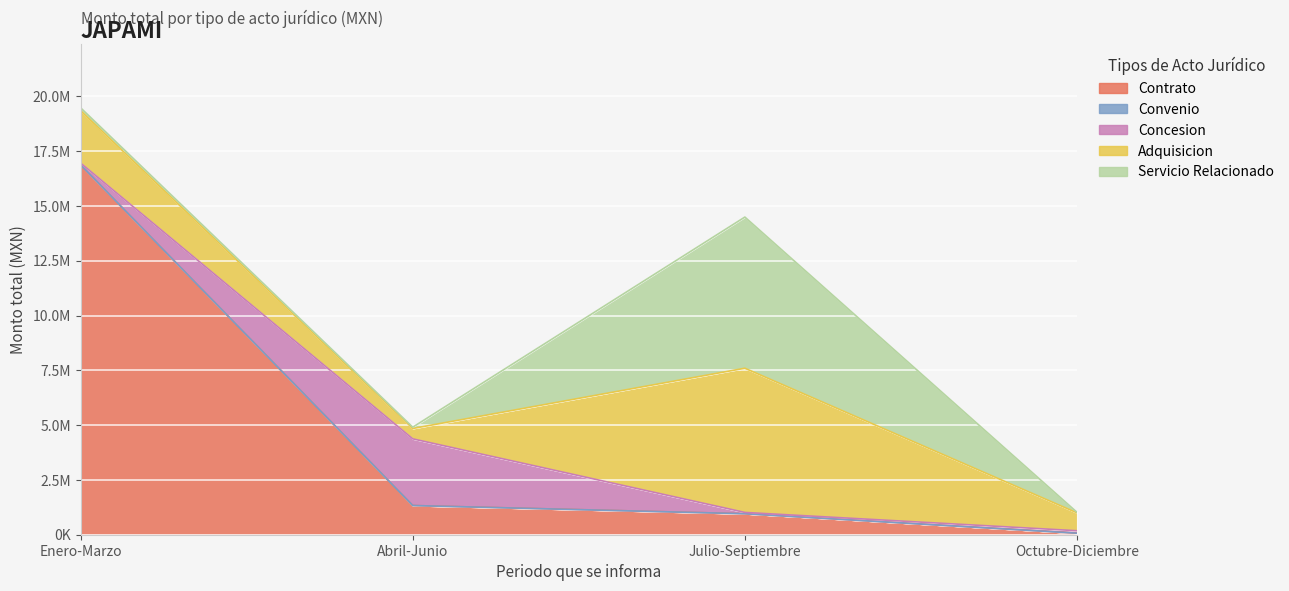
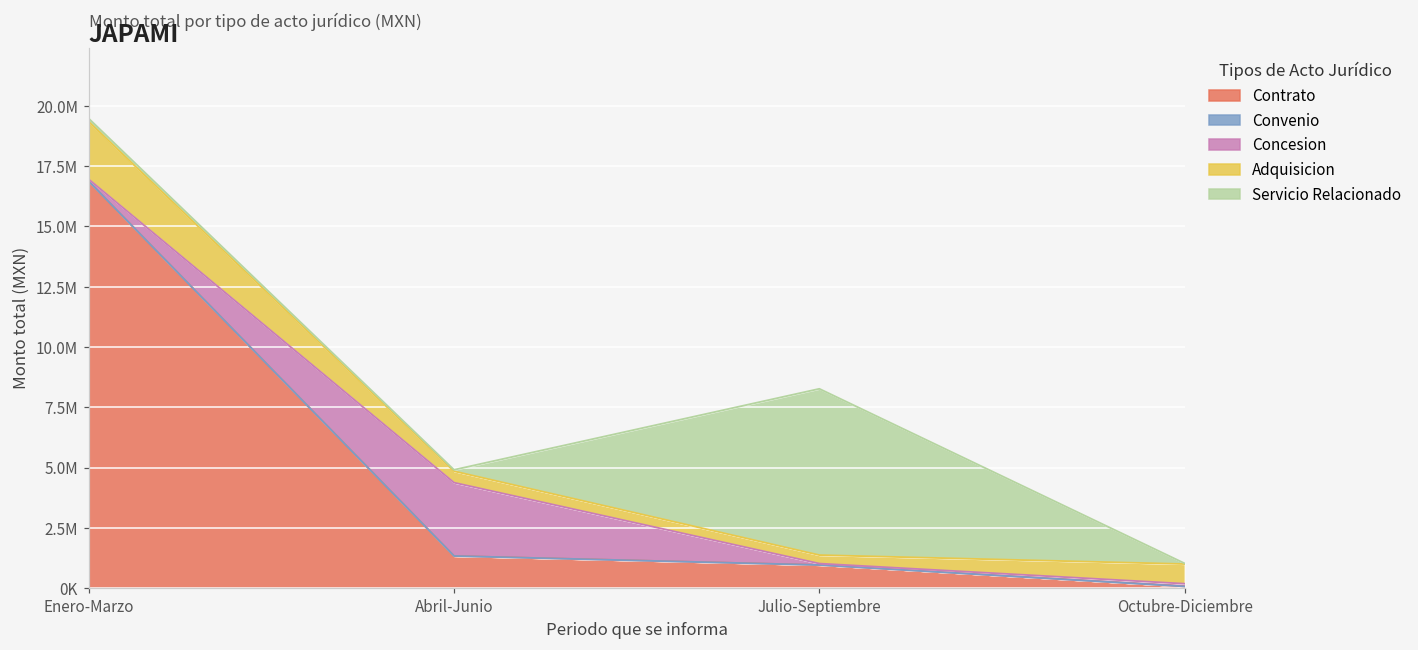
  {
    "Convenio": {
      "Abril-Junio": 1300000
    },
    "Concesion": {
      "Abril-Junio": 3000000
    },
    "Adquisicion": {
      "Enero-Marzo": 2400000,
-     "Julio-Septiembre": 6600000
+     "Julio-Septiembre": 400000
    },
    "Servicio Relacionado": {
      "Enero-Marzo": 100000,
      "Julio-Septiembre": 6900000
    }
  }
